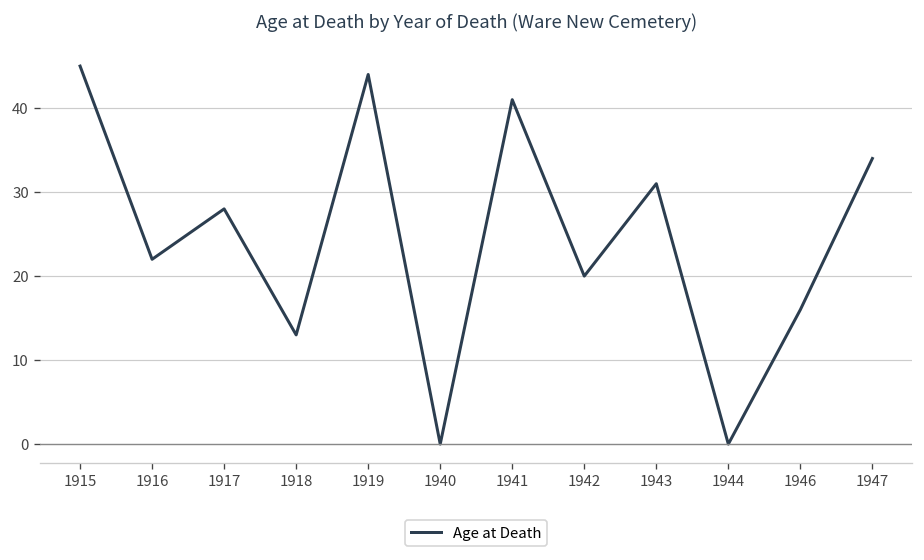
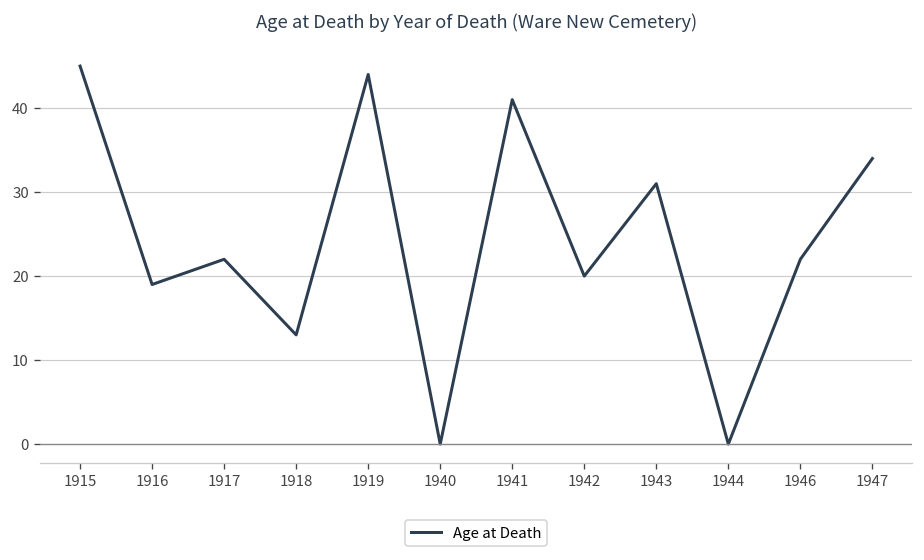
  {
    "1915": 45,
-   "1916": 22,
-   "1917": 28,
+   "1916": 19,
+   "1917": 22,
    "1918": 13,
    "1919": 44,
    "1940": 0,
    "1941": 41,
    "1942": 20,
    "1943": 31,
    "1944": 0,
-   "1946": 16,
+   "1946": 22,
    "1947": 34
  }
